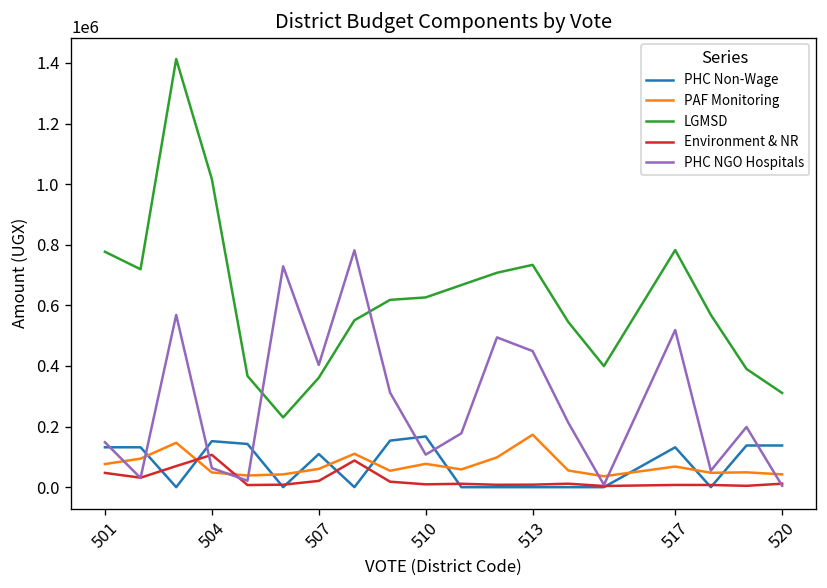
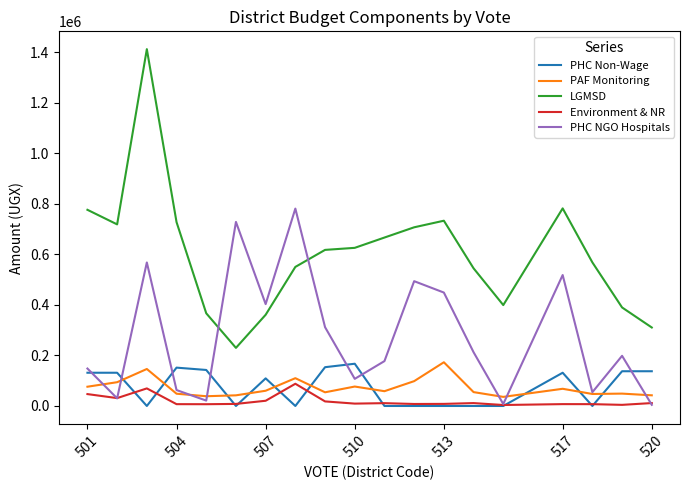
  {
    "PHC Non-Wage": {
      "501": 130000,
      "504": 150000,
      "507": 110000,
      "510": 170000,
      "517": 130000,
      "520": 140000
    },
    "PAF Monitoring": {
      "501": 80000,
      "504": 50000,
      "507": 60000,
      "510": 80000,
      "513": 170000,
      "517": 70000,
      "520": 40000
    },
    "LGMSD": {
      "501": 780000,
-     "504": 1020000,
+     "504": 730000,
      "507": 360000,
      "510": 630000,
      "513": 730000,
      "517": 780000,
      "520": 310000
    },
    "Environment & NR": {
      "501": 50000,
-     "504": 110000,
+     "504": 10000,
      "507": 20000,
      "510": 10000,
      "517": 10000
    },
    "PHC NGO Hospitals": {
      "501": 150000,
      "504": 60000,
      "507": 400000,
      "510": 110000,
      "513": 450000,
      "517": 520000
    }
  }
